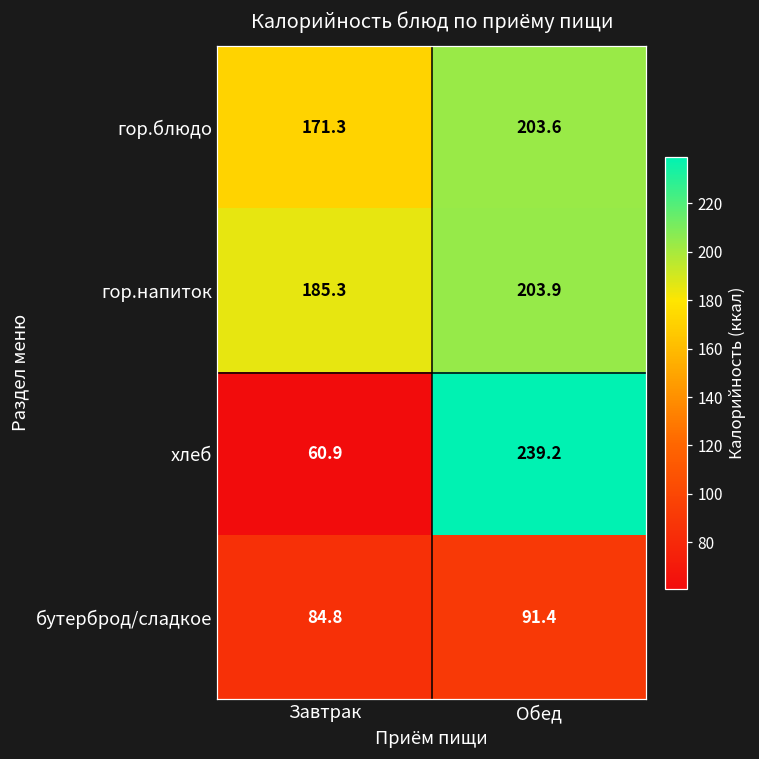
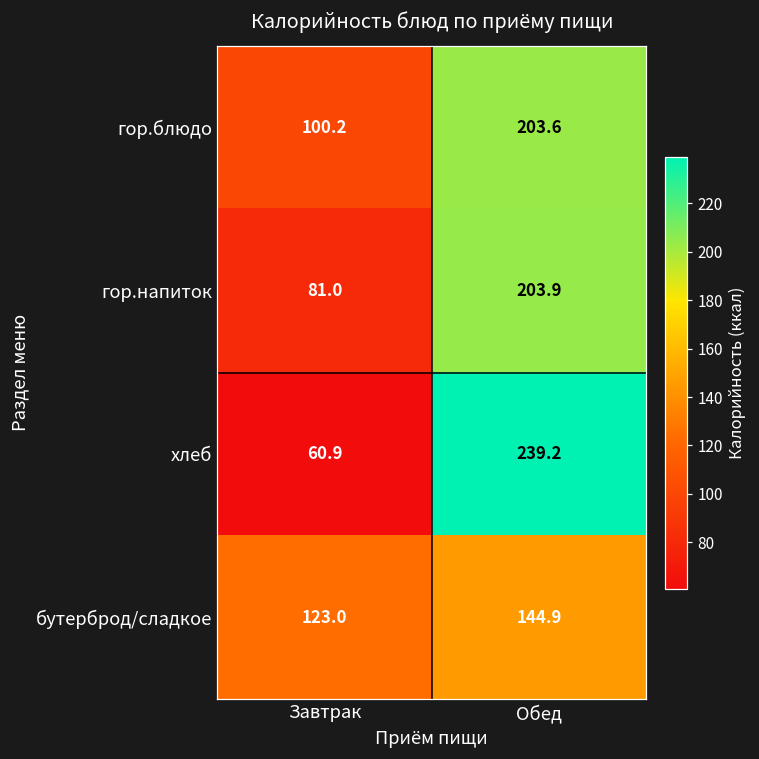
  {
    "гор.блюдо": {
-     "Завтрак": 171.3,
+     "Завтрак": 100.2,
      "Обед": 203.6
    },
    "гор.напиток": {
-     "Завтрак": 185.3,
+     "Завтрак": 81.0,
      "Обед": 203.9
    },
    "хлеб": {
      "Завтрак": 60.9,
      "Обед": 239.2
    },
    "бутерброд/сладкое": {
-     "Завтрак": 84.8,
-     "Обед": 91.4
+     "Завтрак": 123.0,
+     "Обед": 144.9
    }
  }
